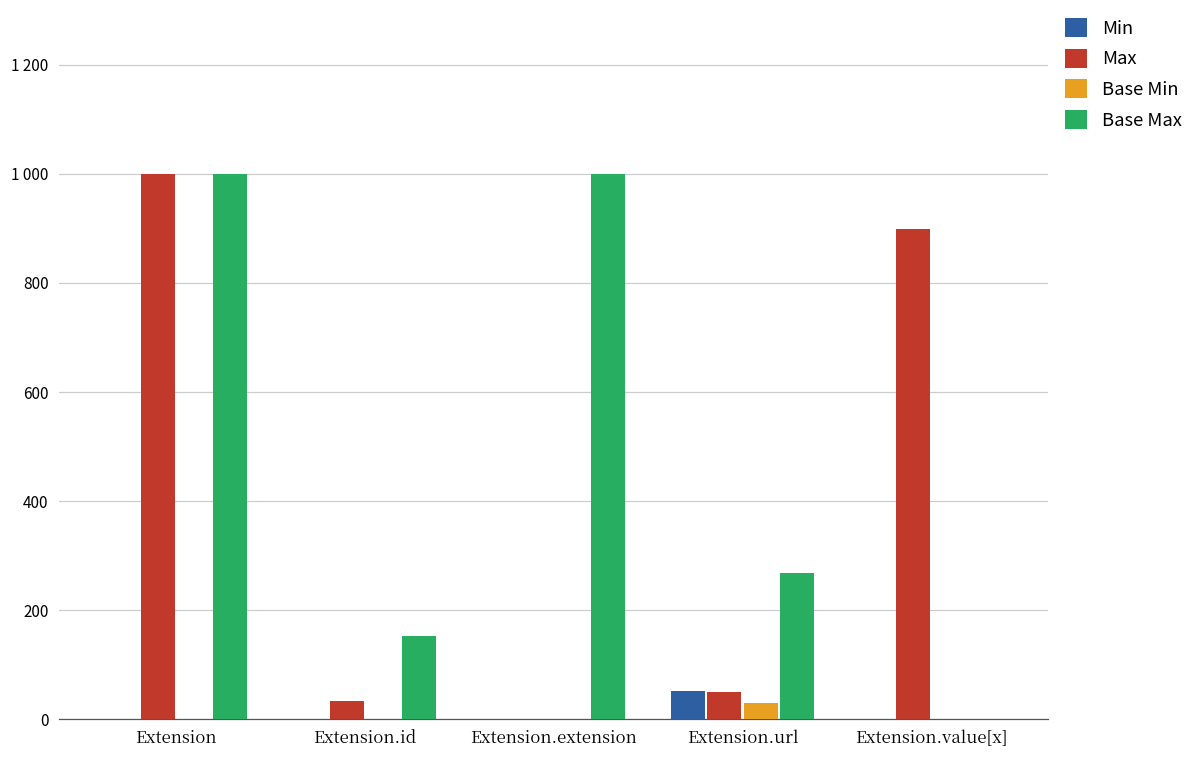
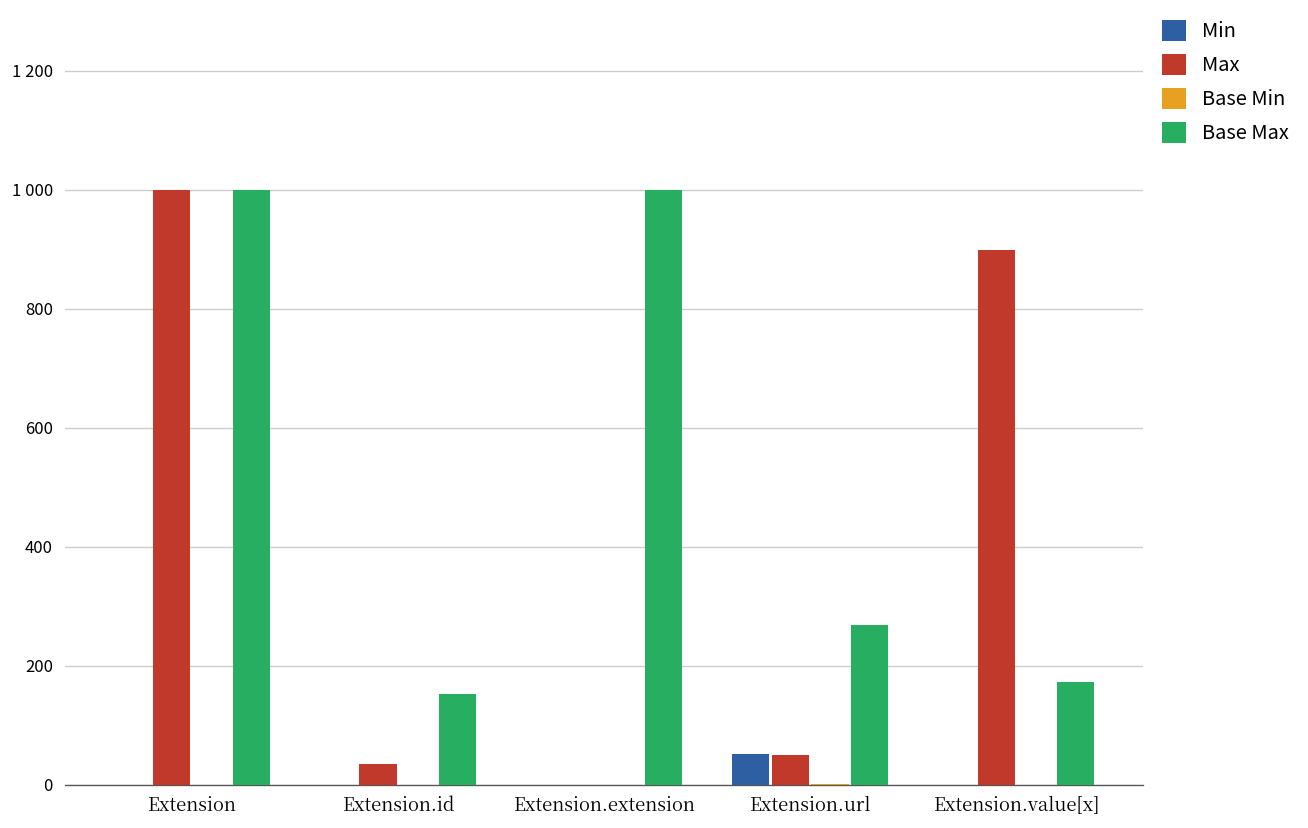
  {
    "Min": {
      "Extension": 0,
      "Extension.id": 0,
      "Extension.extension": 0,
      "Extension.url": 50,
      "Extension.value[x]": 0
    },
    "Max": {
      "Extension": 1000,
      "Extension.id": 30,
      "Extension.extension": 0,
      "Extension.url": 50,
      "Extension.value[x]": 900
    },
    "Base Min": {
      "Extension": 0,
      "Extension.id": 0,
      "Extension.extension": 0,
-     "Extension.url": 30,
+     "Extension.url": 0,
      "Extension.value[x]": 0
    },
    "Base Max": {
      "Extension": 1000,
      "Extension.id": 150,
      "Extension.extension": 1000,
      "Extension.url": 270,
-     "Extension.value[x]": 0
+     "Extension.value[x]": 170
    }
  }
